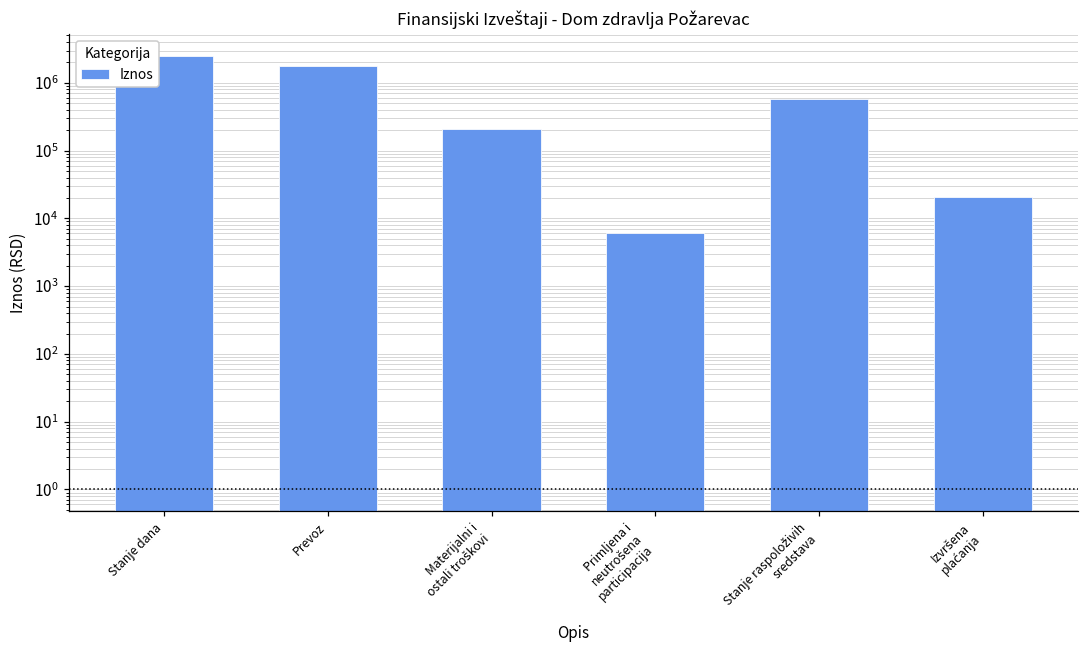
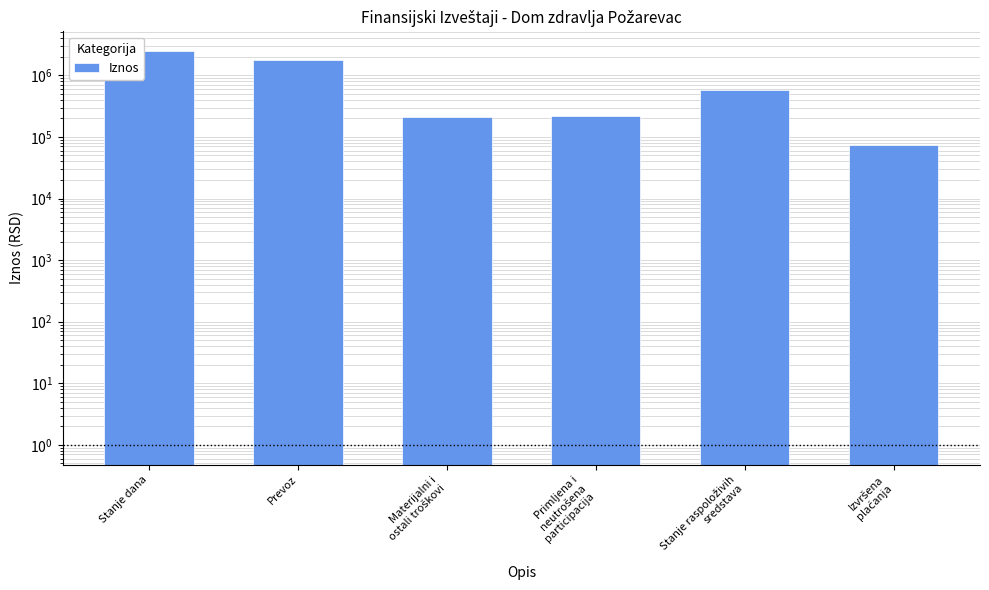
  {
    "Stanje dana": 2500000,
    "Prevoz": 1700000,
    "Materijalni i ostali troškovi": 210000,
-   "Primljena i neutrošena participacija": 6000,
+   "Primljena i neutrošena participacija": 220000,
    "Stanje raspoloživih sredstava": 600000,
-   "Izvršena plaćanja": 21000
+   "Izvršena plaćanja": 70000
  }
